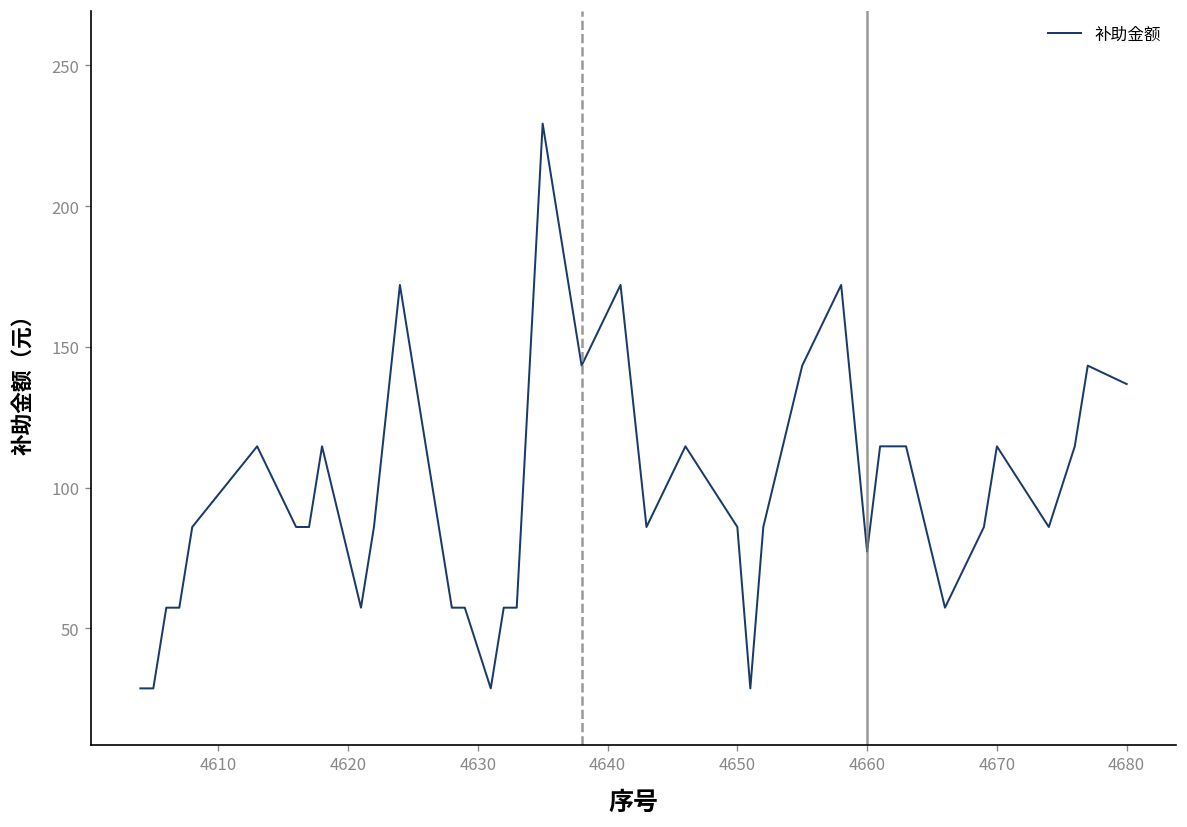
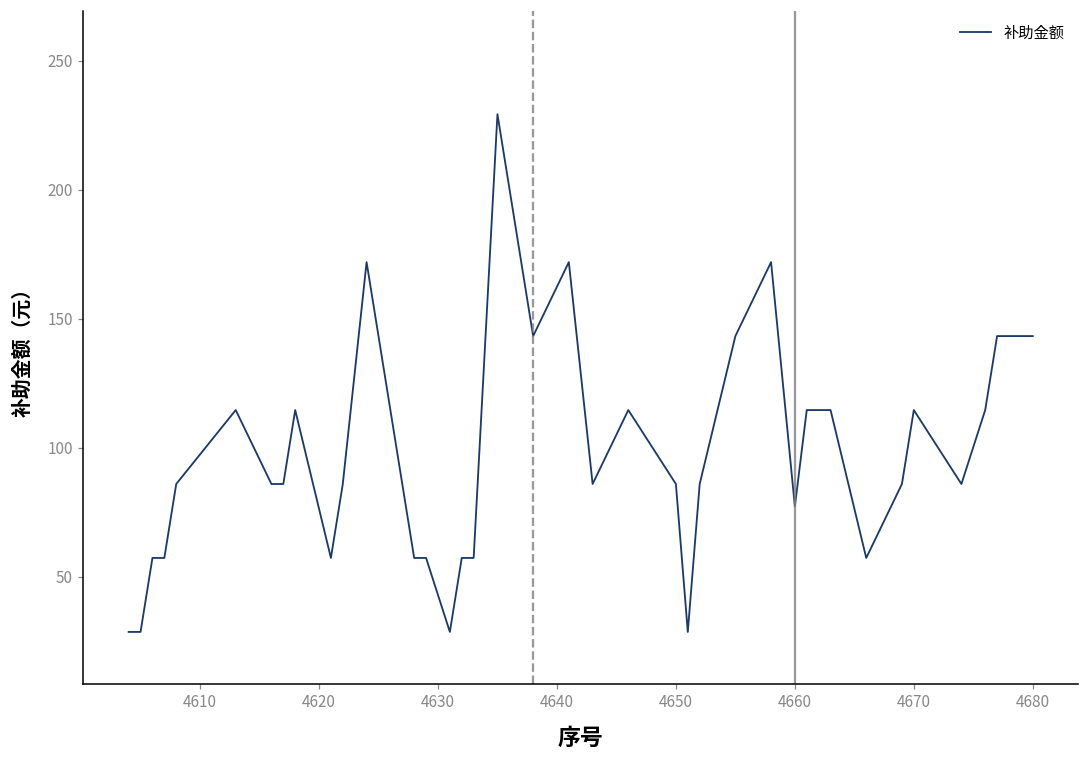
  {
    "4650": 86,
    "4660": 77,
    "4670": 115,
-   "4680": 137
+   "4680": 143
  }
